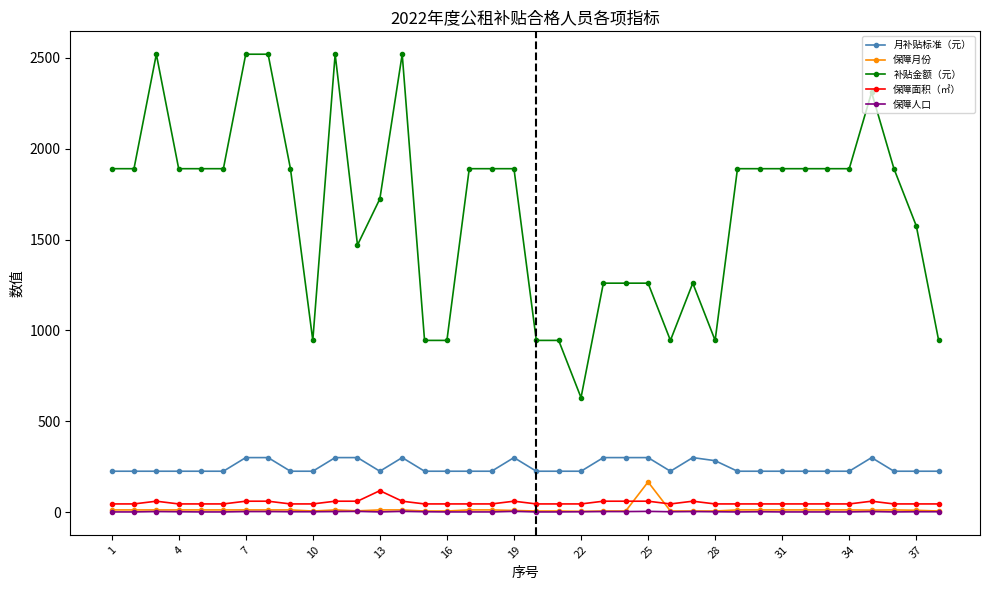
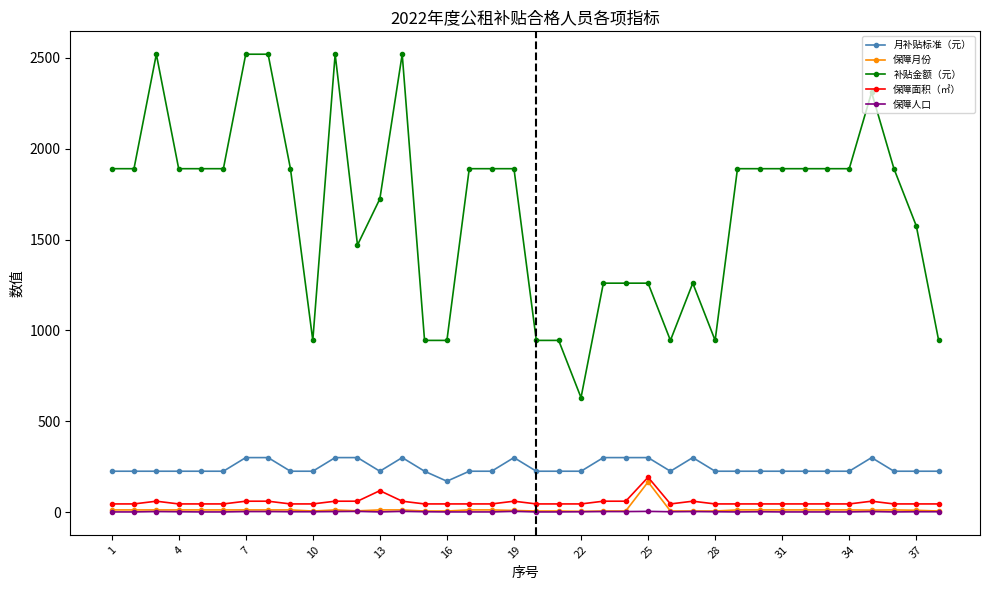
  {
    "月补贴标准（元）": {
      "1": 230,
      "4": 230,
      "7": 300,
      "10": 230,
      "13": 230,
-     "16": 230,
+     "16": 170,
      "19": 300,
      "22": 230,
      "25": 300,
-     "28": 280,
+     "28": 230,
      "31": 230,
      "34": 230,
      "37": 230
    },
    "保障月份": {
      "25": 170
    },
    "补贴金额（元）": {
      "1": 1890,
      "4": 1890,
      "7": 2520,
      "10": 950,
      "13": 1720,
      "16": 950,
      "19": 1890,
      "22": 630,
      "25": 1260,
      "28": 950,
      "31": 1890,
      "34": 1890,
      "37": 1580
    },
    "保障面积（㎡）": {
      "1": 50,
      "4": 50,
      "7": 60,
      "10": 50,
      "13": 120,
      "16": 50,
      "19": 60,
      "22": 50,
-     "25": 60,
+     "25": 190,
      "28": 50,
      "31": 50,
      "34": 50,
      "37": 50
    },
    "保障人口": {
      "25": 0
    }
  }
